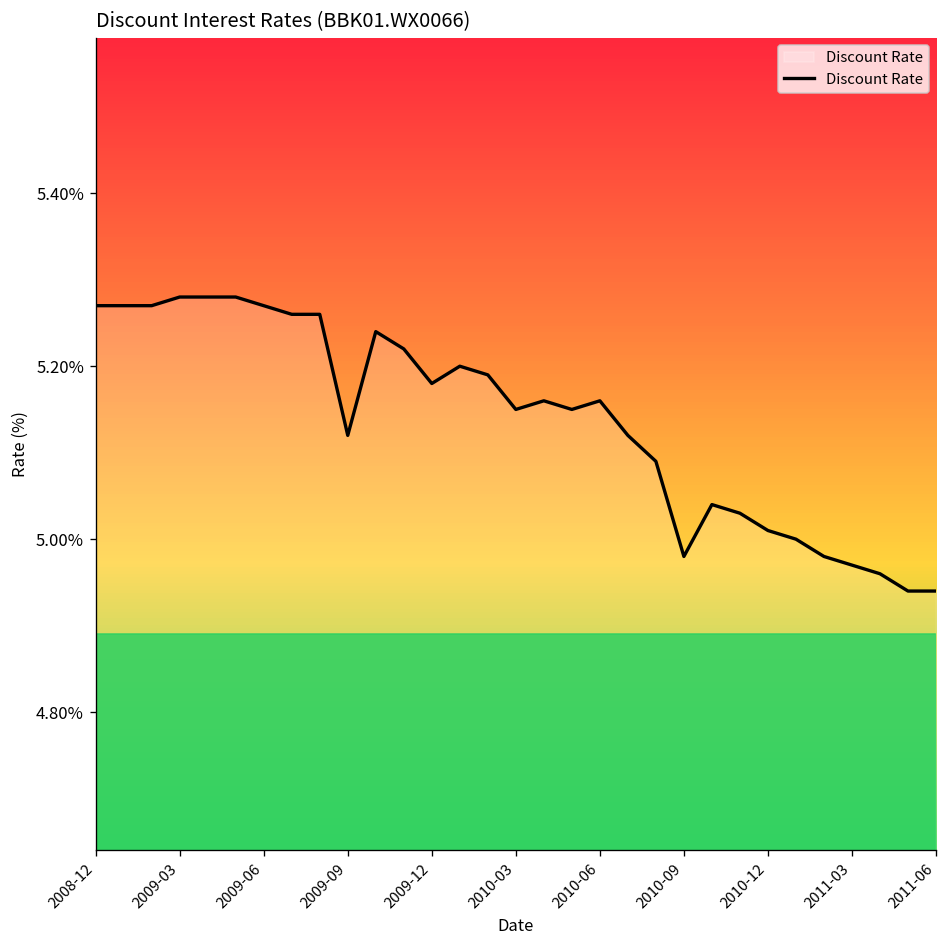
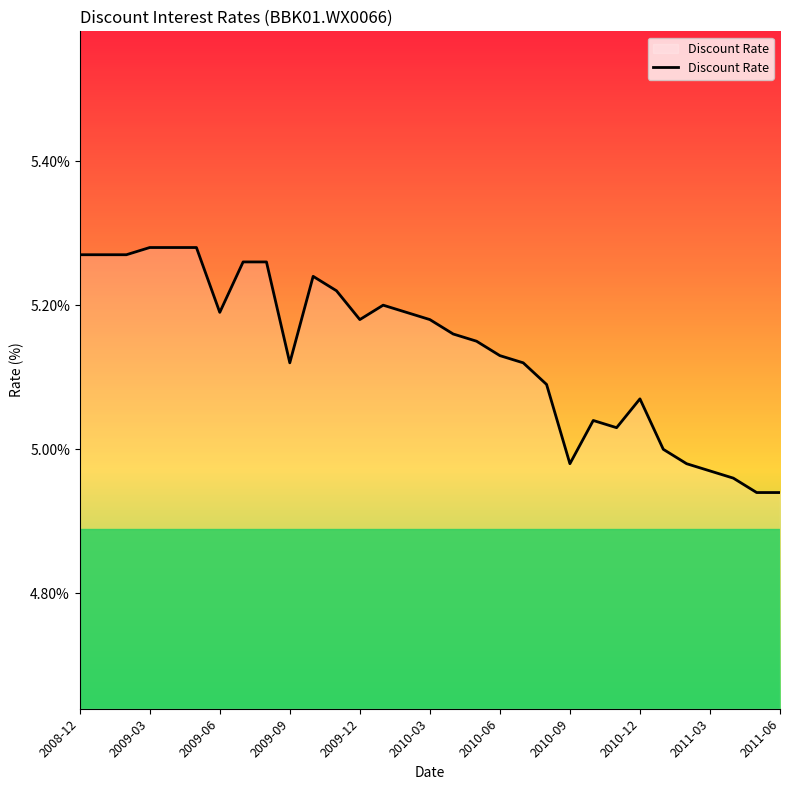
  {
    "2008-12": "5.27%",
    "2009-03": "5.28%",
-   "2009-06": "5.27%",
+   "2009-06": "5.19%",
    "2009-09": "5.12%",
    "2009-12": "5.18%",
-   "2010-03": "5.15%",
-   "2010-06": "5.16%",
+   "2010-03": "5.18%",
+   "2010-06": "5.13%",
    "2010-09": "4.98%",
-   "2010-12": "5.01%",
+   "2010-12": "5.07%",
    "2011-03": "4.97%",
    "2011-06": "4.94%"
  }
